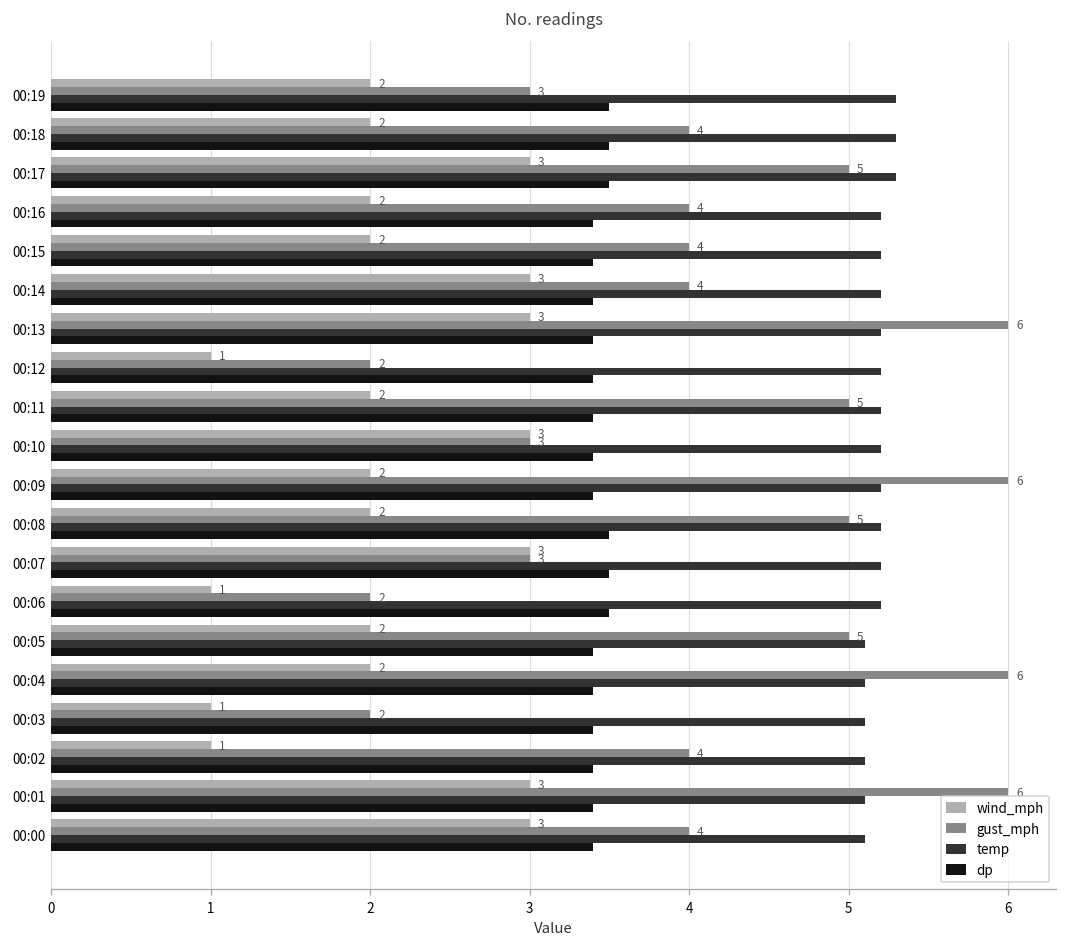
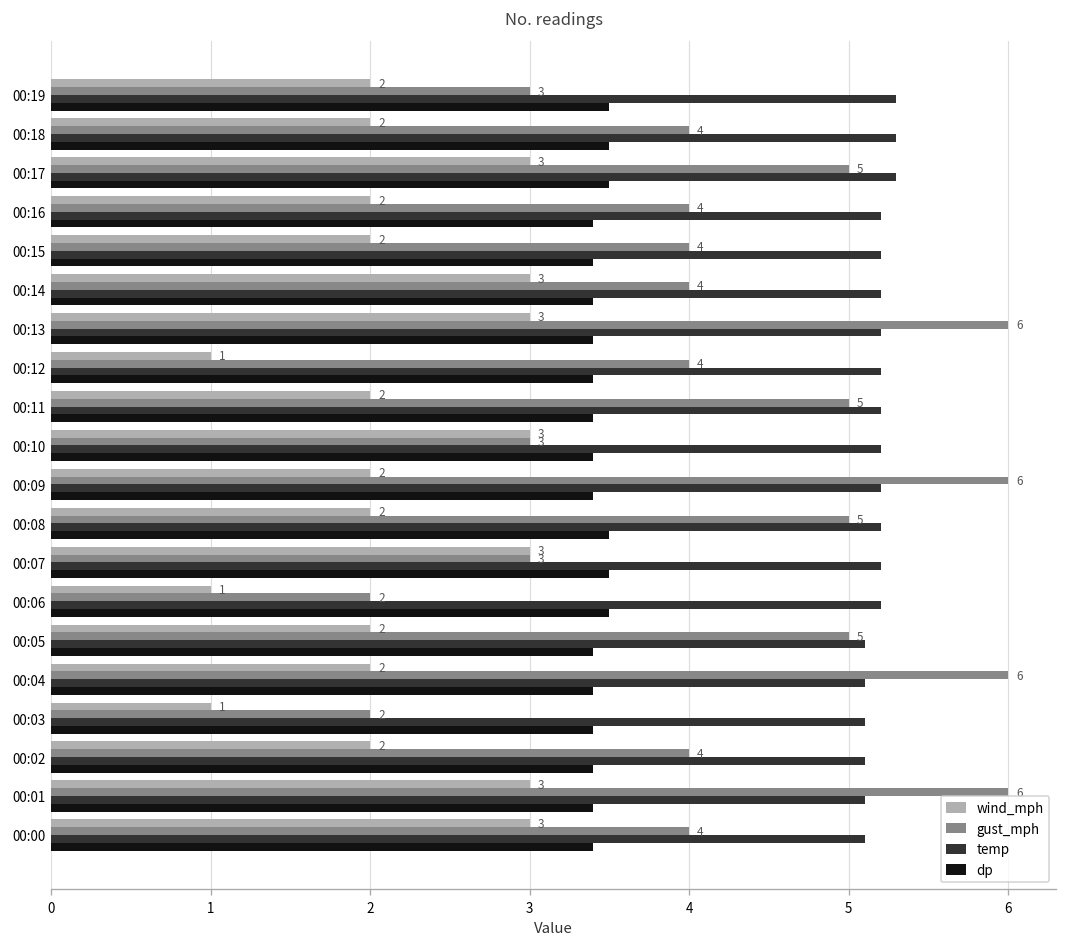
  {
    "wind_mph": {
      "00:19": 2,
      "00:18": 2,
      "00:17": 3,
      "00:16": 2,
      "00:15": 2,
      "00:14": 3,
      "00:13": 3,
      "00:12": 1,
      "00:11": 2,
      "00:09": 2,
      "00:08": 2,
      "00:06": 1,
      "00:05": 2,
      "00:04": 2,
      "00:03": 1,
-     "00:02": 1,
+     "00:02": 2,
      "00:01": 3,
      "00:00": 3
    },
    "gust_mph": {
      "00:19": 3,
      "00:18": 4,
      "00:17": 5,
      "00:16": 4,
      "00:15": 4,
      "00:14": 4,
      "00:13": 6,
-     "00:12": 2,
+     "00:12": 4,
      "00:11": 5,
      "00:09": 6,
      "00:08": 5,
      "00:06": 2,
      "00:04": 6,
      "00:03": 2,
      "00:02": 4,
      "00:01": 6,
      "00:00": 4
    }
  }
